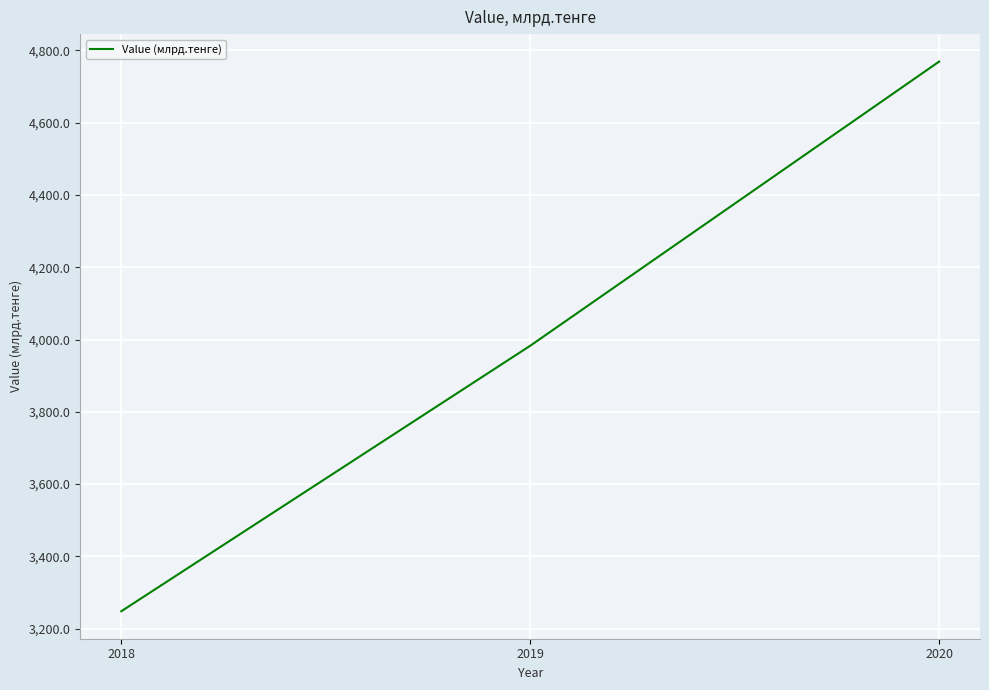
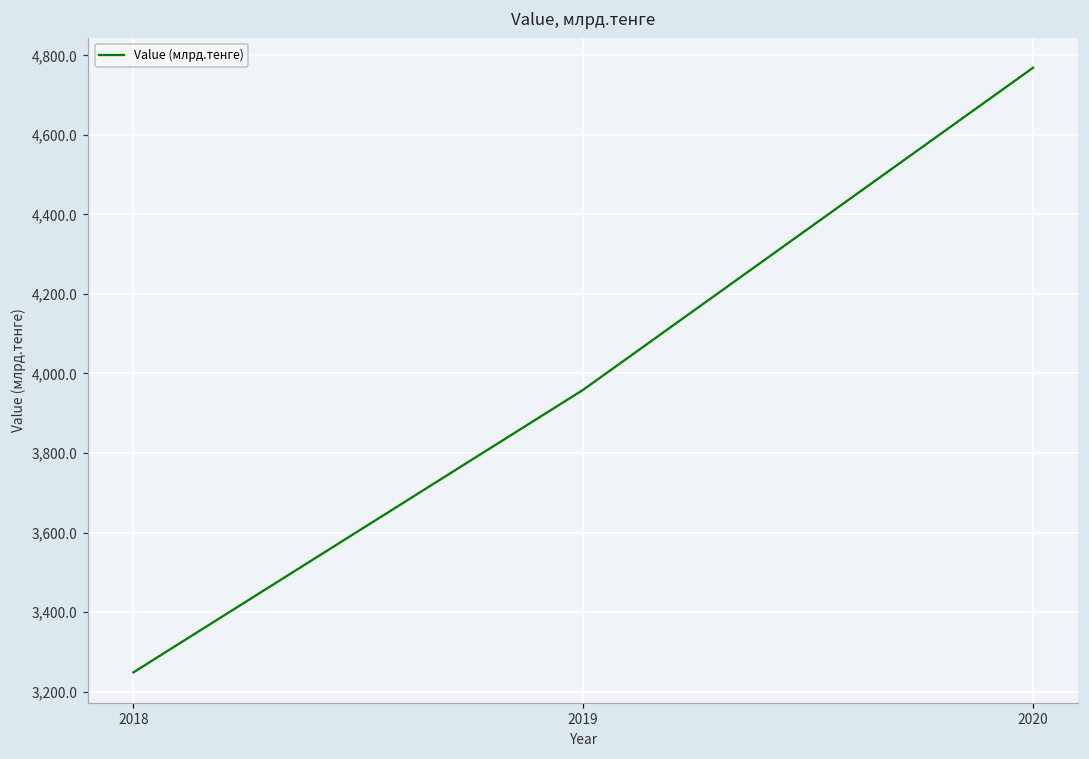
  {
    "2018": "3,250",
-   "2019": "3,980",
+   "2019": "3,960",
    "2020": "4,770"
  }
